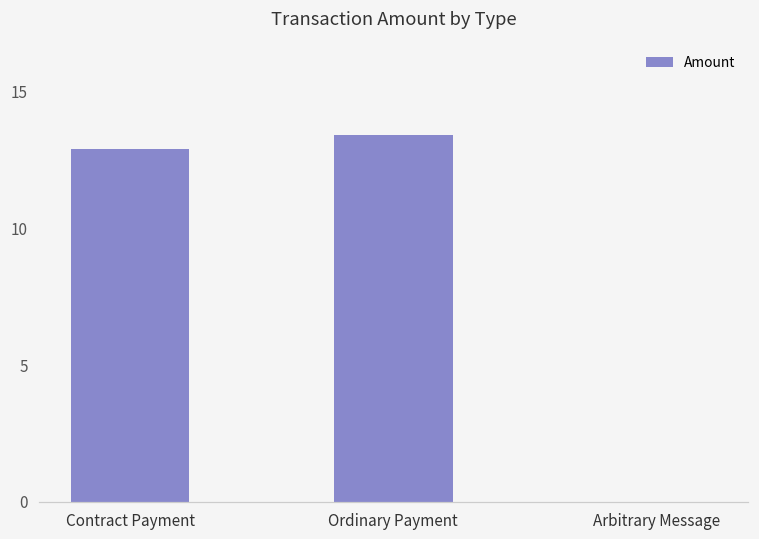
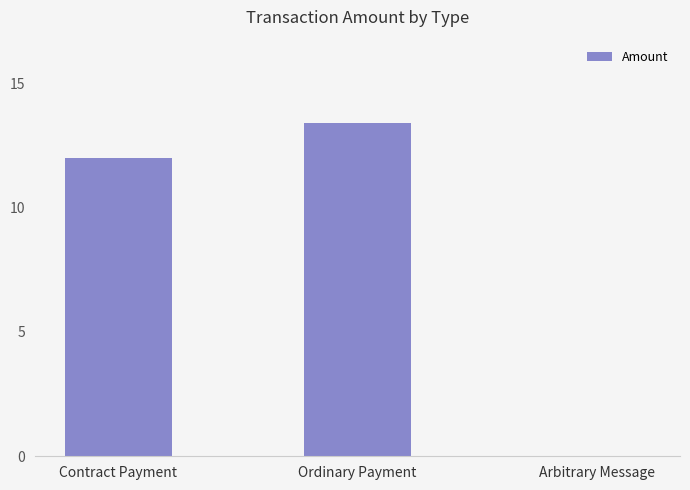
  {
-   "Contract Payment": 12.9,
+   "Contract Payment": 12.0,
    "Ordinary Payment": 13.4,
    "Arbitrary Message": 0.0
  }
